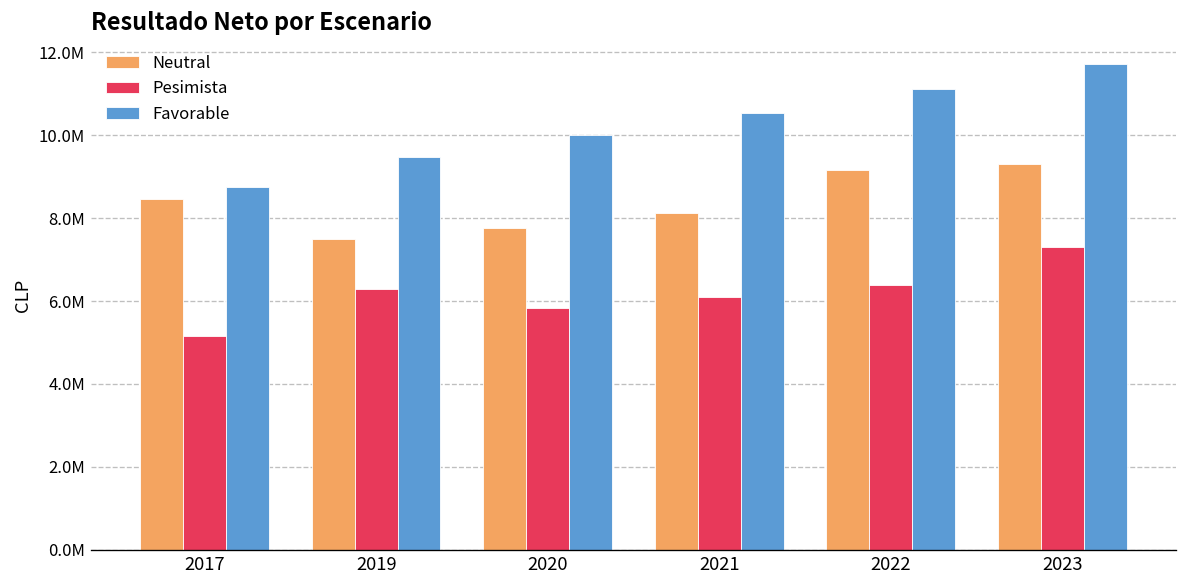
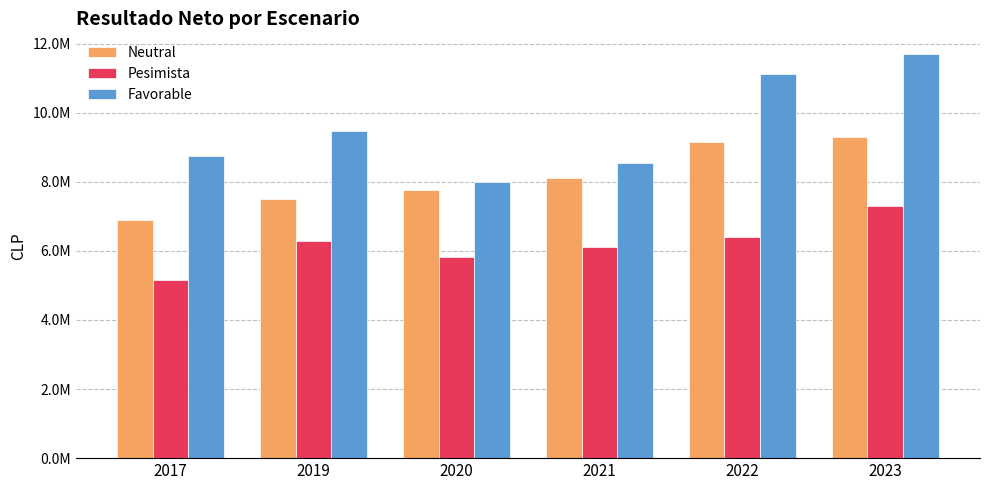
  {
    "Neutral": {
-     "2017": 8500000,
+     "2017": 6900000,
      "2019": 7500000,
      "2020": 7800000,
      "2021": 8100000,
      "2022": 9200000,
      "2023": 9300000
    },
    "Pesimista": {
      "2017": 5200000,
      "2019": 6300000,
      "2020": 5800000,
      "2021": 6100000,
      "2022": 6400000,
      "2023": 7300000
    },
    "Favorable": {
      "2017": 8700000,
      "2019": 9500000,
-     "2020": 10000000,
-     "2021": 10500000,
+     "2020": 8000000,
+     "2021": 8500000,
      "2022": 11100000,
      "2023": 11700000
    }
  }
